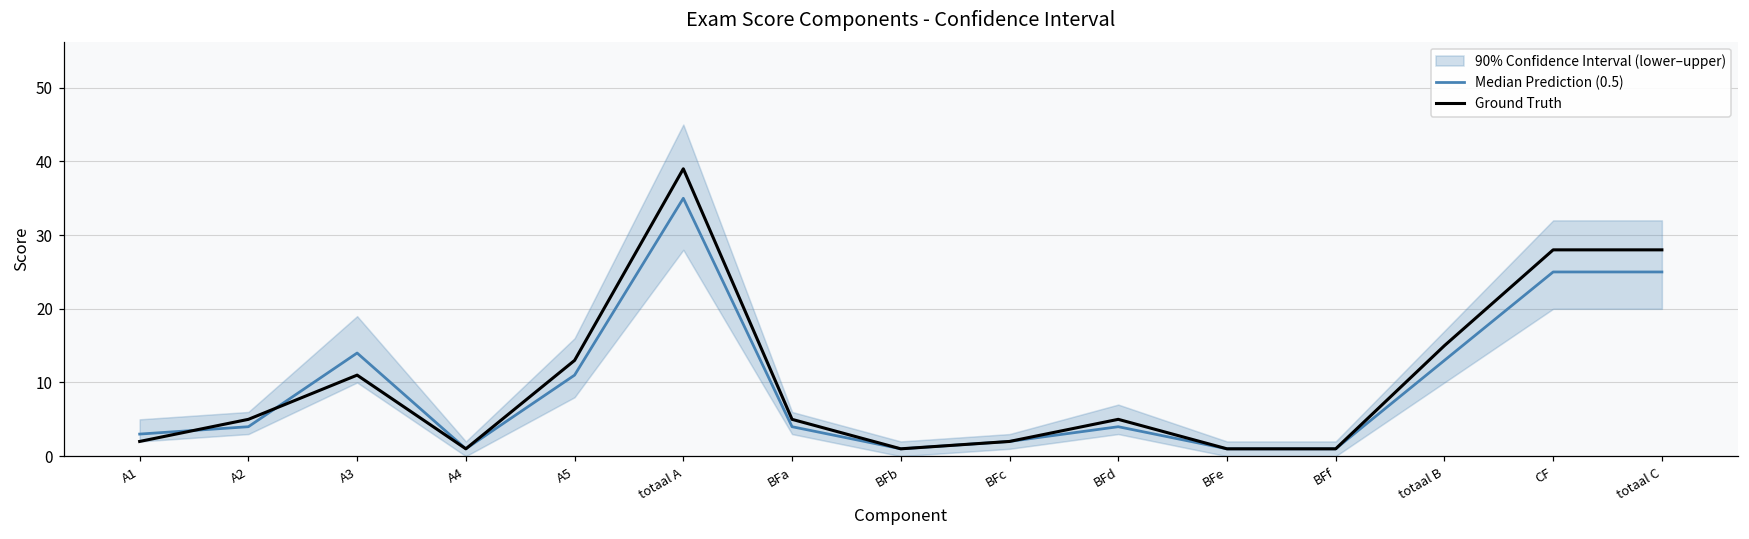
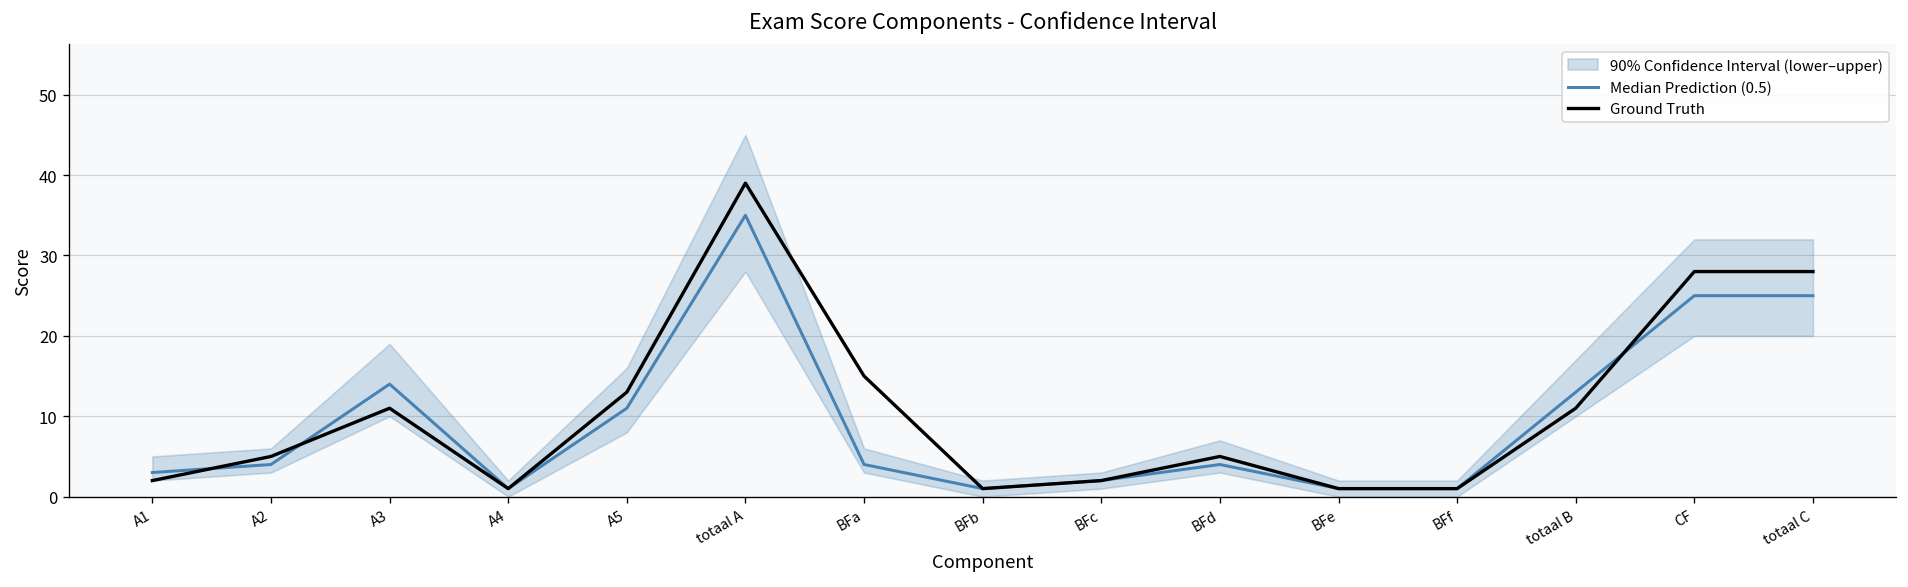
  {
    "Ground Truth": {
      "A1": 2,
      "A2": 5,
      "A3": 11,
      "A5": 13,
      "totaal A": 39,
-     "BFa": 5,
+     "BFa": 15,
      "BFd": 5,
-     "totaal B": 15,
+     "totaal B": 11,
      "CF": 28,
      "totaal C": 28
    }
  }
